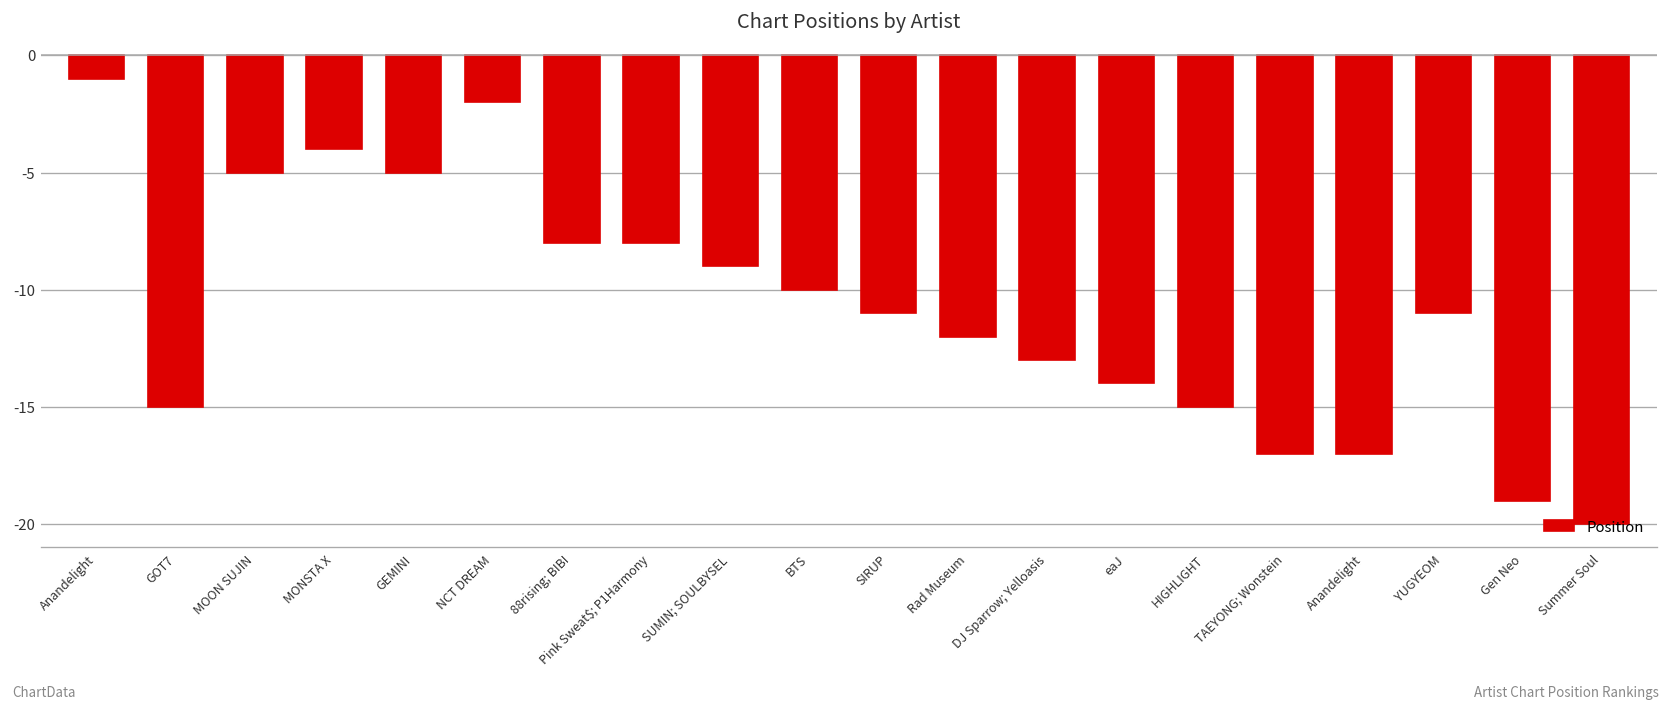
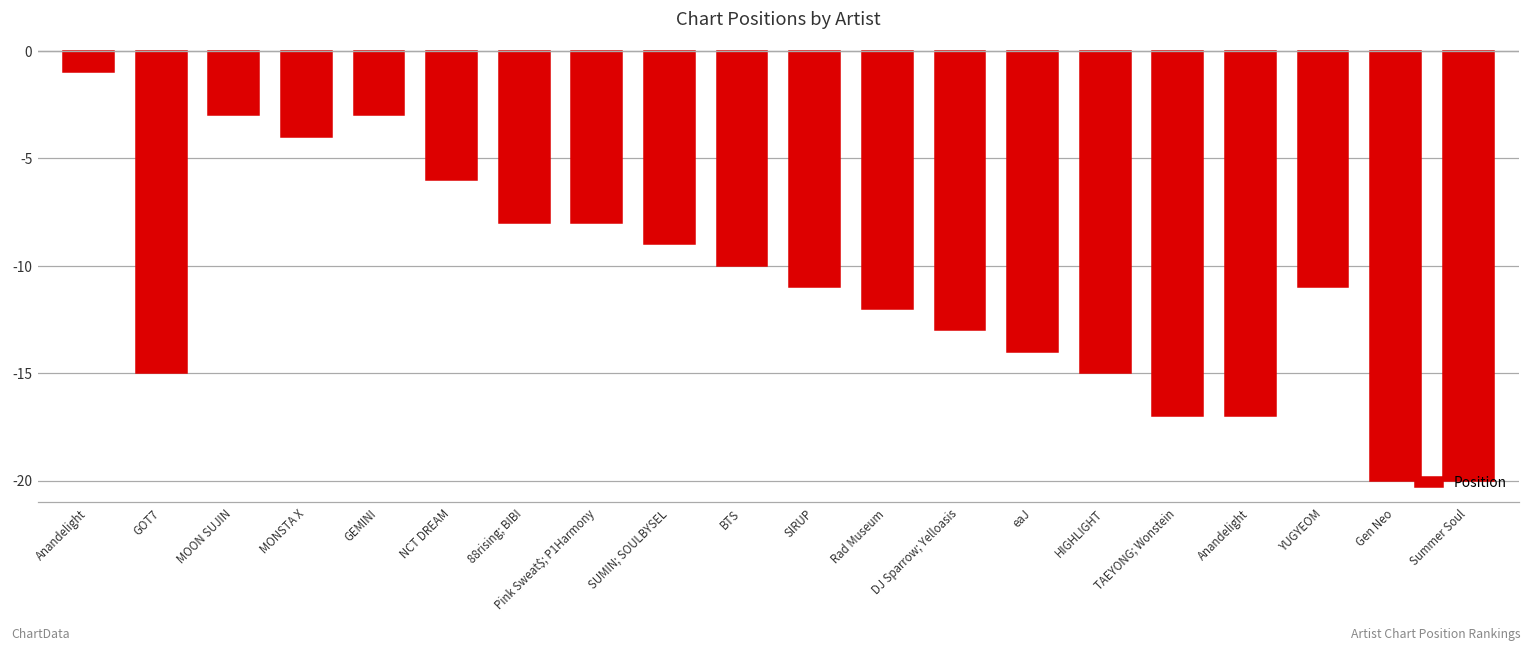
  {
    "GOT7": -15.0,
-   "MOON SUJIN": -5.0,
+   "MOON SUJIN": -3.0,
    "MONSTA X": -4.0,
-   "GEMINI": -5.0,
-   "NCT DREAM": -2.0,
+   "GEMINI": -3.0,
+   "NCT DREAM": -6.0,
    "88rising; BIBI": -8.0,
    "Pink Sweat$; P1Harmony": -8.0,
    "SUMIN; SOULBYSEL": -9.0,
    "BTS": -10.0,
    "SIRUP": -11.0,
    "Rad Museum": -12.0,
    "DJ Sparrow; Yelloasis": -13.0,
    "eaJ": -14.0,
    "HIGHLIGHT": -15.0,
    "TAEYONG; Wonstein": -17.0,
    "YUGYEOM": -11.0,
-   "Gen Neo": -19.0,
+   "Gen Neo": -20.0,
    "Summer Soul": -20.0
  }
